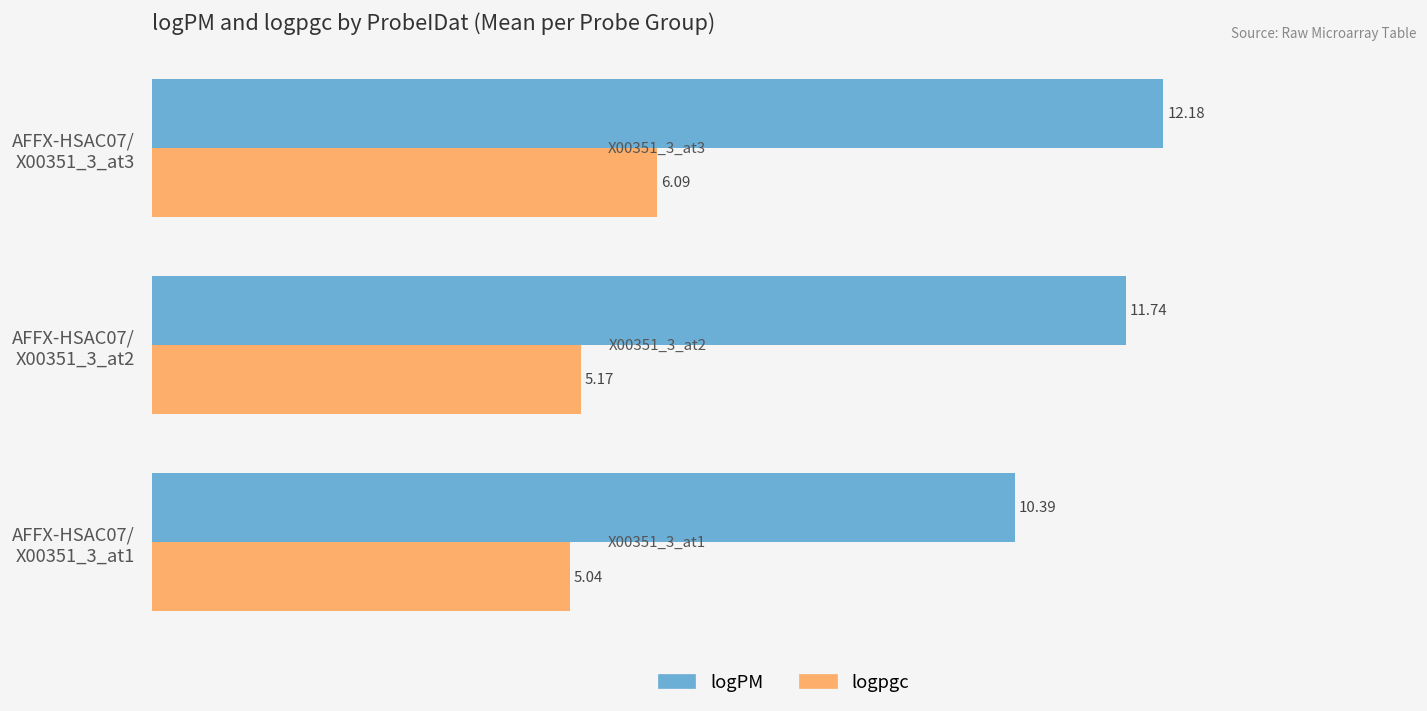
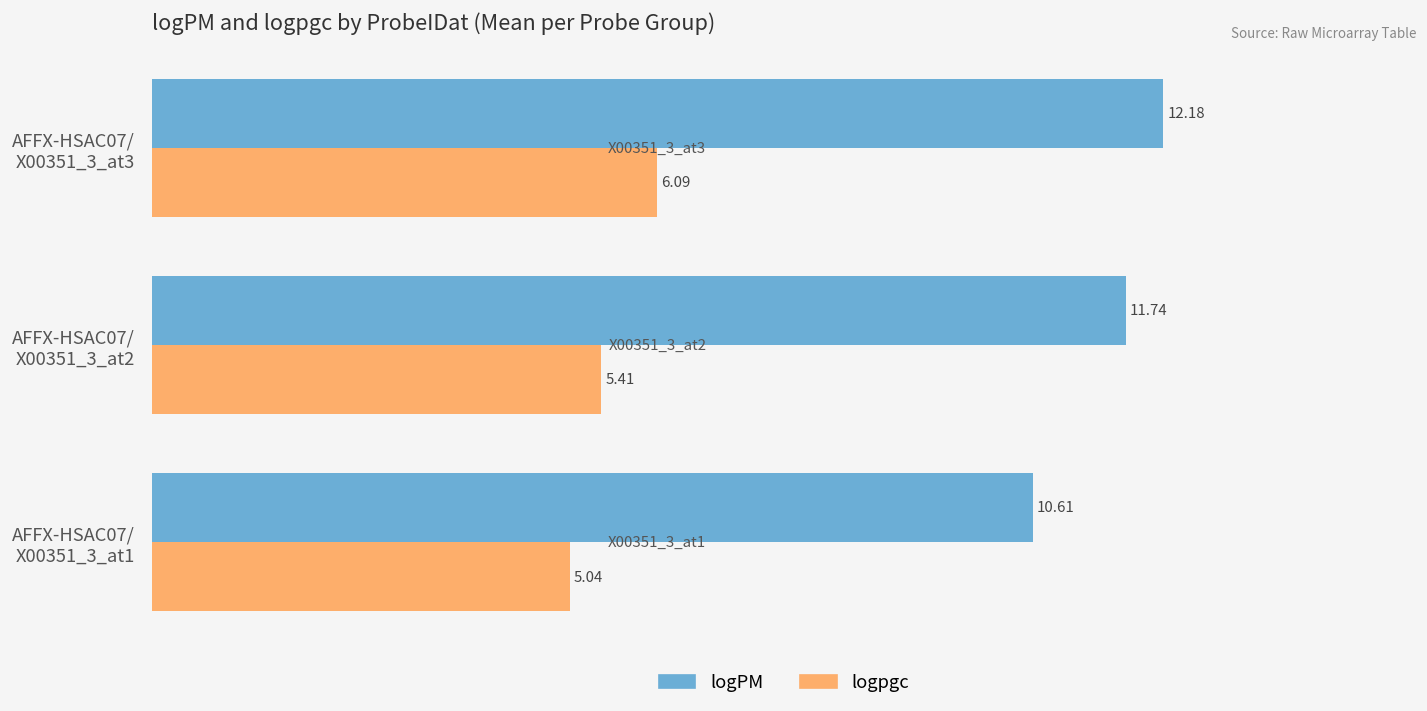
  {
    "logPM": {
      "AFFX-HSAC07/ X00351_3_at3": 12.18,
      "AFFX-HSAC07/ X00351_3_at2": 11.74,
-     "AFFX-HSAC07/ X00351_3_at1": 10.39
+     "AFFX-HSAC07/ X00351_3_at1": 10.61
    },
    "logpgc": {
      "AFFX-HSAC07/ X00351_3_at3": 6.09,
-     "AFFX-HSAC07/ X00351_3_at2": 5.17,
+     "AFFX-HSAC07/ X00351_3_at2": 5.41,
      "AFFX-HSAC07/ X00351_3_at1": 5.04
    }
  }
